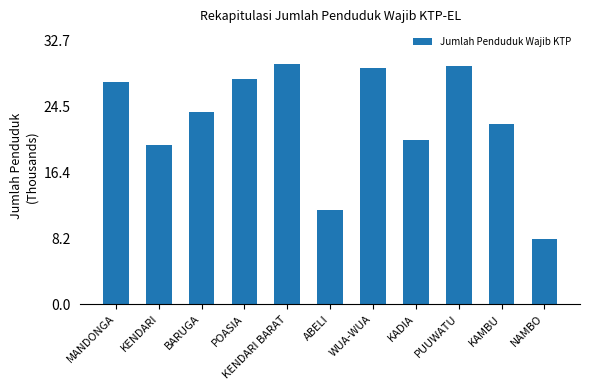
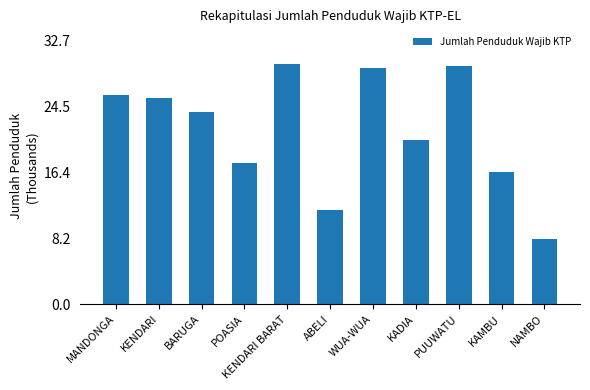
  {
-   "MANDONGA": 28,
-   "KENDARI": 20,
+   "MANDONGA": 26,
+   "KENDARI": 26,
    "BARUGA": 24,
-   "POASIA": 28,
+   "POASIA": 17,
    "KENDARI BARAT": 30,
    "ABELI": 12,
    "WUA-WUA": 29,
    "KADIA": 20,
    "PUUWATU": 29,
-   "KAMBU": 22,
+   "KAMBU": 16,
    "NAMBO": 8
  }
